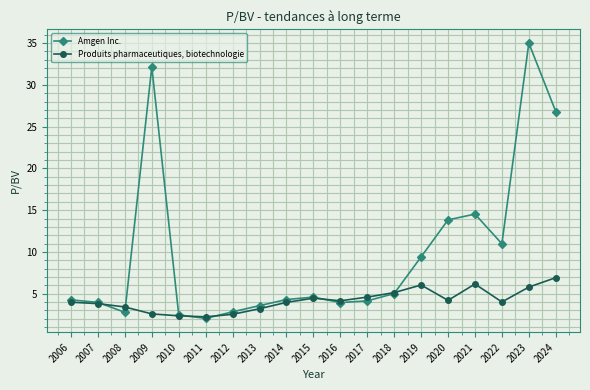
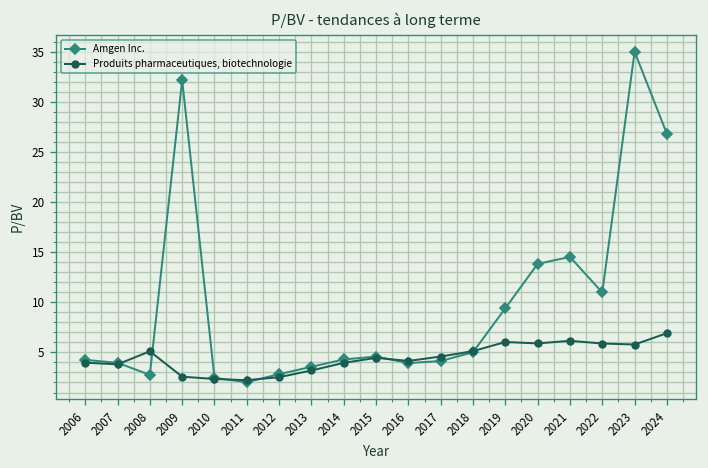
  {
    "Amgen Inc.": {
      "2008": 3,
      "2009": 32,
      "2013": 4,
      "2014": 4,
      "2017": 4,
      "2019": 9,
      "2020": 14,
      "2021": 15,
      "2022": 11,
      "2023": 35,
      "2024": 27
    },
    "Produits pharmaceutiques, biotechnologie": {
-     "2008": 3,
+     "2008": 5,
      "2009": 3,
      "2013": 3,
      "2014": 4,
      "2017": 5,
      "2019": 6,
-     "2020": 4,
+     "2020": 6,
      "2021": 6,
-     "2022": 4,
+     "2022": 6,
      "2023": 6,
      "2024": 7
    }
  }
